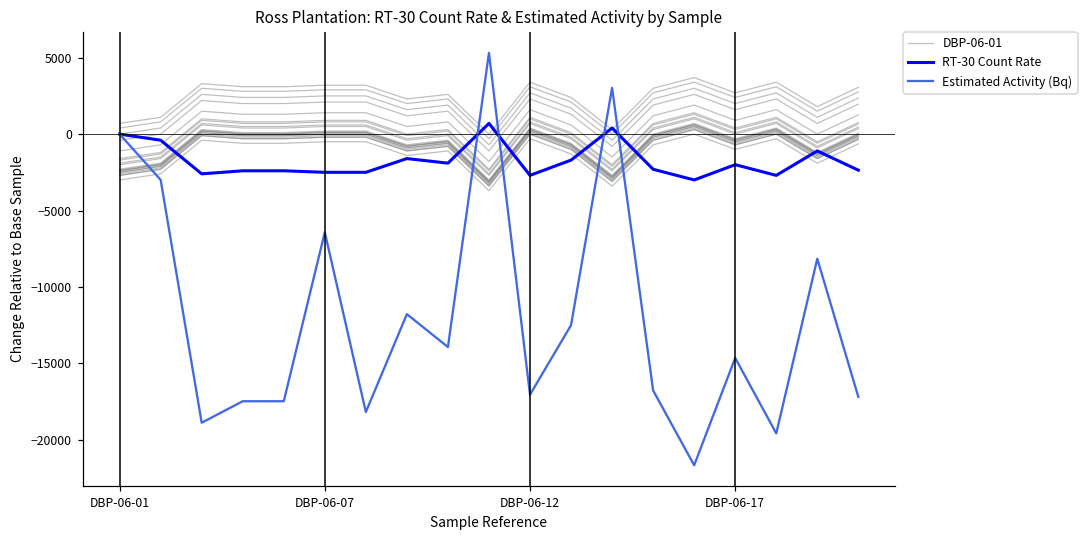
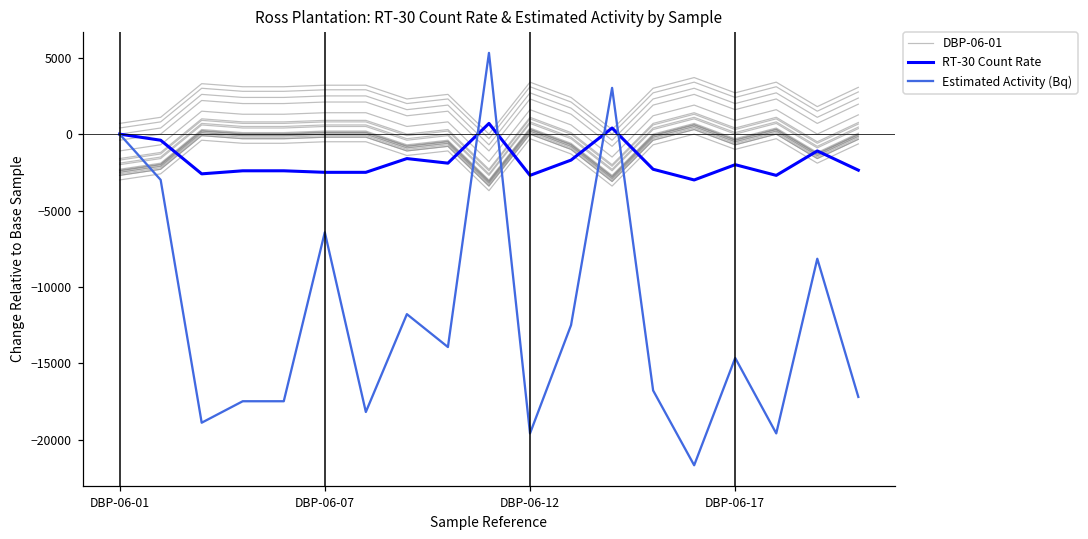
  {
    "RT-30 Count Rate": {
      "DBP-06-07": -2500,
      "DBP-06-12": -2700,
      "DBP-06-17": -2000
    },
    "Estimated Activity (Bq)": {
      "DBP-06-07": -6400,
-     "DBP-06-12": -17000,
+     "DBP-06-12": -19600,
      "DBP-06-17": -14600
    }
  }
